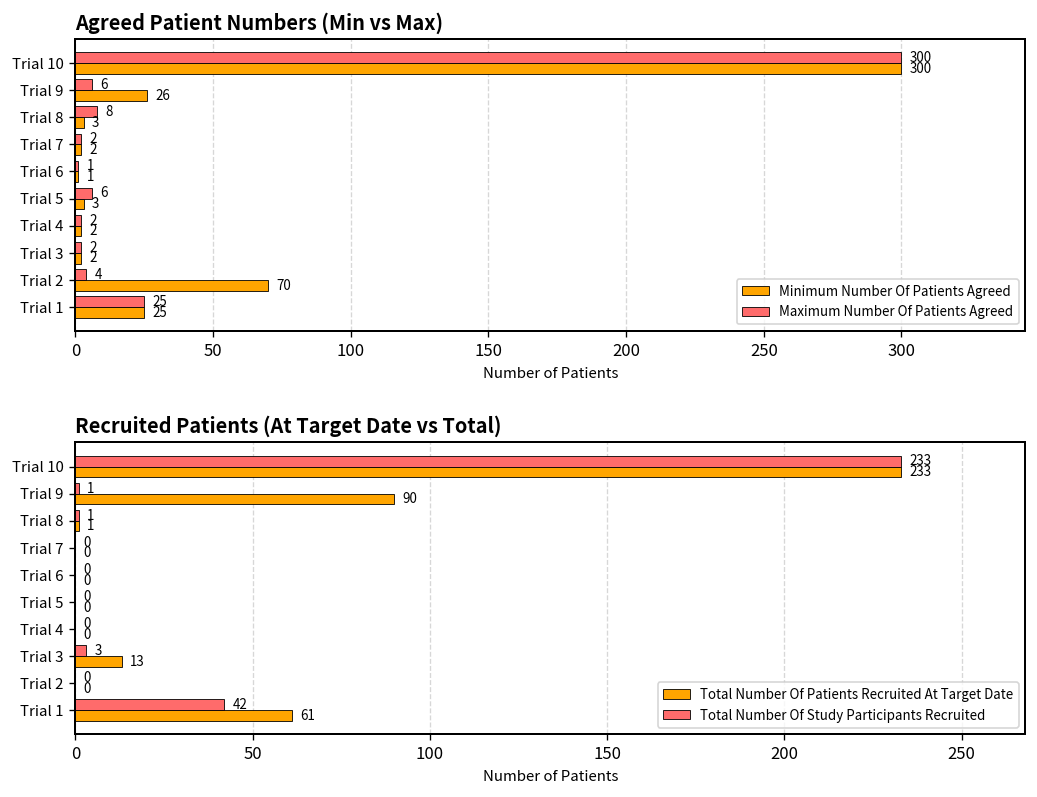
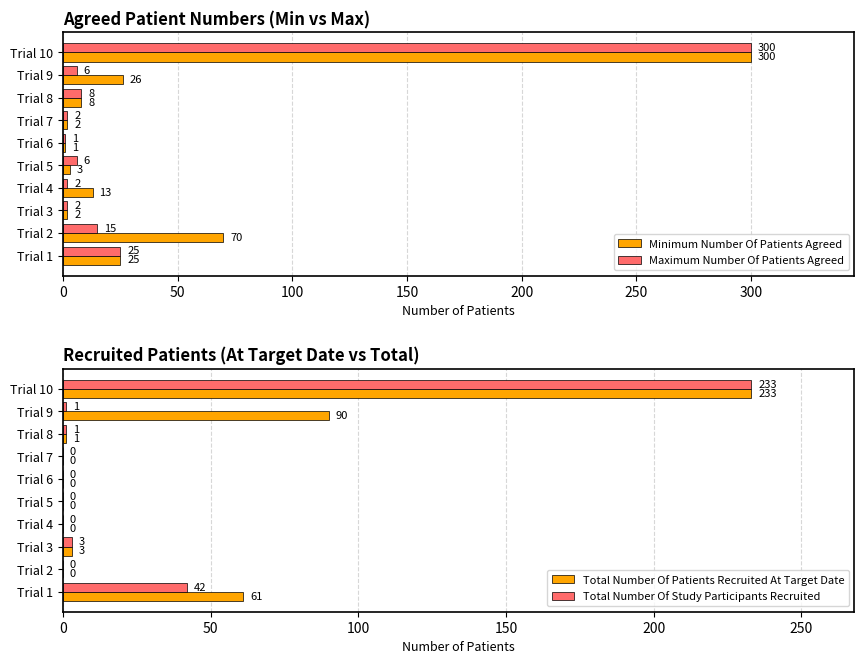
  {
    "Agreed Patient Numbers (Min vs Max)": {
      "Minimum Number Of Patients Agreed": {
        "Trial 10": 300,
        "Trial 9": 26,
-       "Trial 8": 3,
+       "Trial 8": 8,
        "Trial 7": 2,
        "Trial 6": 1,
        "Trial 5": 3,
-       "Trial 4": 2,
+       "Trial 4": 13,
        "Trial 3": 2,
        "Trial 2": 70,
        "Trial 1": 25
      },
      "Maximum Number Of Patients Agreed": {
        "Trial 10": 300,
        "Trial 9": 6,
        "Trial 8": 8,
        "Trial 7": 2,
        "Trial 6": 1,
        "Trial 5": 6,
        "Trial 4": 2,
        "Trial 3": 2,
-       "Trial 2": 4,
+       "Trial 2": 15,
        "Trial 1": 25
      }
    },
    "Recruited Patients (At Target Date vs Total)": {
      "Total Number Of Patients Recruited At Target Date": {
        "Trial 10": 233,
        "Trial 9": 90,
        "Trial 8": 1,
        "Trial 7": 0,
        "Trial 6": 0,
        "Trial 5": 0,
        "Trial 4": 0,
-       "Trial 3": 13,
+       "Trial 3": 3,
        "Trial 2": 0,
        "Trial 1": 61
      },
      "Total Number Of Study Participants Recruited": {
        "Trial 10": 233,
        "Trial 9": 1,
        "Trial 8": 1,
        "Trial 7": 0,
        "Trial 6": 0,
        "Trial 5": 0,
        "Trial 4": 0,
        "Trial 3": 3,
        "Trial 2": 0,
        "Trial 1": 42
      }
    }
  }
